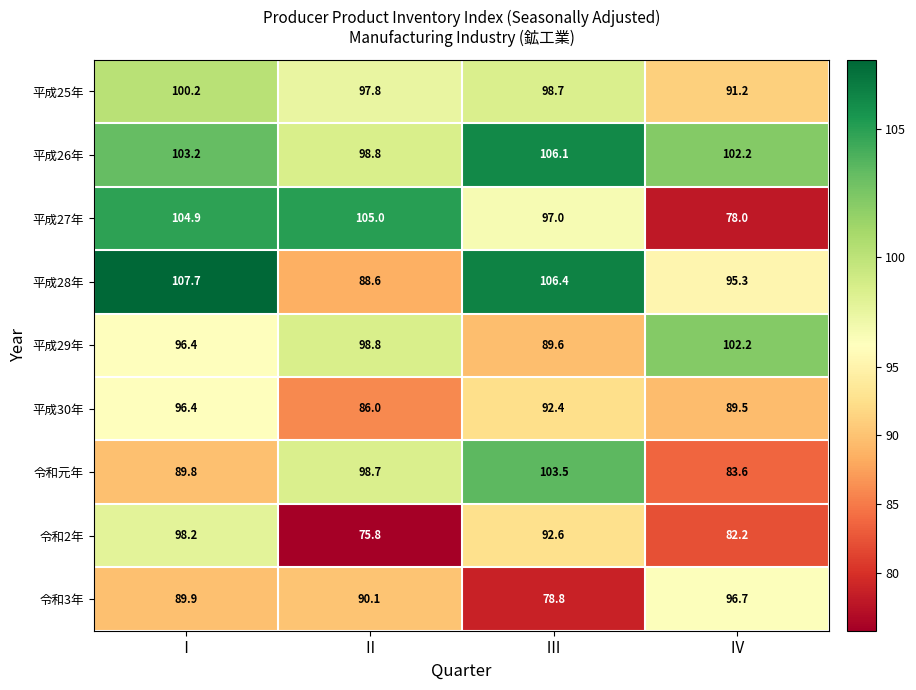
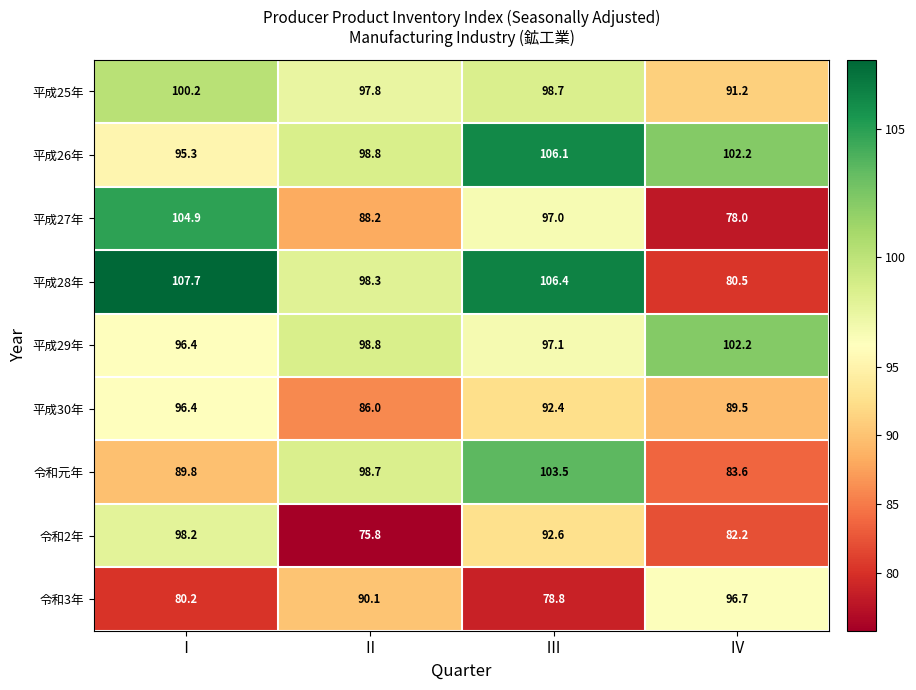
  {
    "平成25年": {
      "Ⅰ": 100.2,
      "Ⅱ": 97.8,
      "Ⅲ": 98.7,
      "Ⅳ": 91.2
    },
    "平成26年": {
-     "Ⅰ": 103.2,
+     "Ⅰ": 95.3,
      "Ⅱ": 98.8,
      "Ⅲ": 106.1,
      "Ⅳ": 102.2
    },
    "平成27年": {
      "Ⅰ": 104.9,
-     "Ⅱ": 105.0,
+     "Ⅱ": 88.2,
      "Ⅲ": 97.0,
      "Ⅳ": 78.0
    },
    "平成28年": {
      "Ⅰ": 107.7,
-     "Ⅱ": 88.6,
+     "Ⅱ": 98.3,
      "Ⅲ": 106.4,
-     "Ⅳ": 95.3
+     "Ⅳ": 80.5
    },
    "平成29年": {
      "Ⅰ": 96.4,
      "Ⅱ": 98.8,
-     "Ⅲ": 89.6,
+     "Ⅲ": 97.1,
      "Ⅳ": 102.2
    },
    "平成30年": {
      "Ⅰ": 96.4,
      "Ⅱ": 86.0,
      "Ⅲ": 92.4,
      "Ⅳ": 89.5
    },
    "令和元年": {
      "Ⅰ": 89.8,
      "Ⅱ": 98.7,
      "Ⅲ": 103.5,
      "Ⅳ": 83.6
    },
    "令和2年": {
      "Ⅰ": 98.2,
      "Ⅱ": 75.8,
      "Ⅲ": 92.6,
      "Ⅳ": 82.2
    },
    "令和3年": {
-     "Ⅰ": 89.9,
+     "Ⅰ": 80.2,
      "Ⅱ": 90.1,
      "Ⅲ": 78.8,
      "Ⅳ": 96.7
    }
  }
